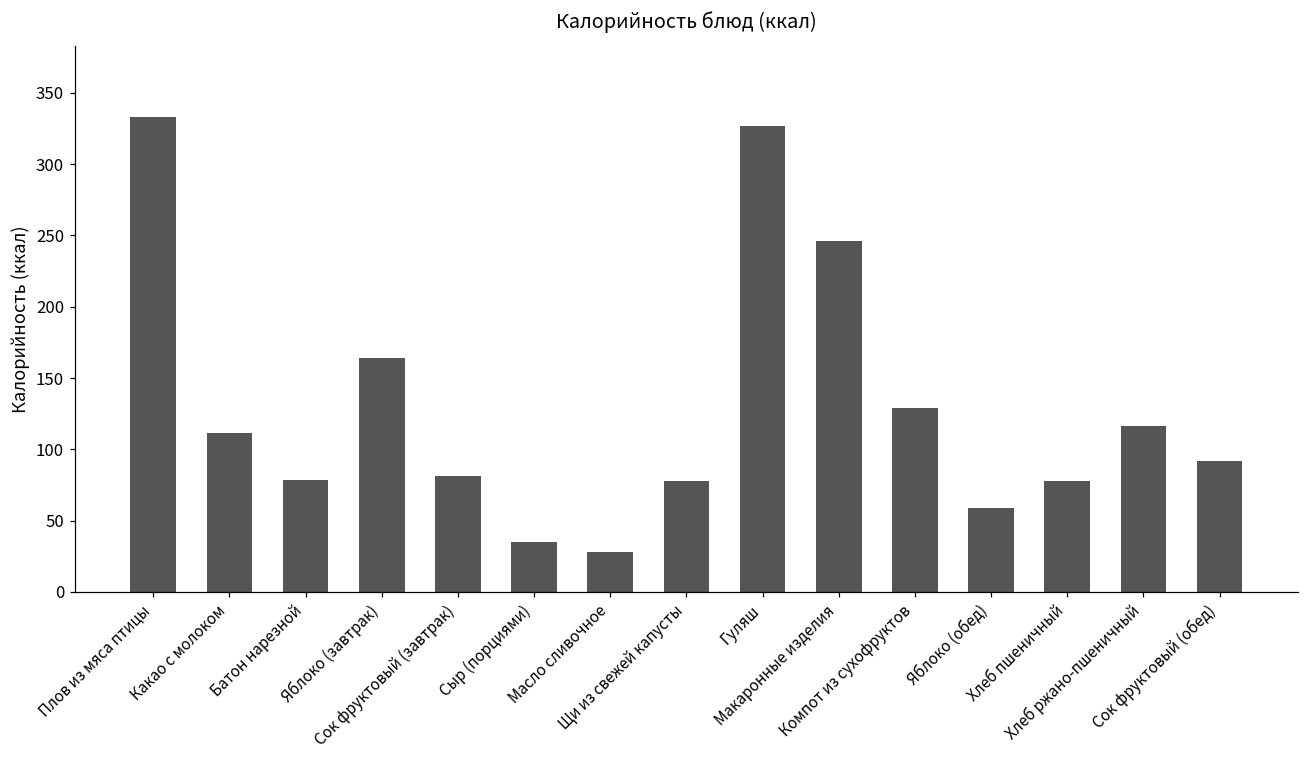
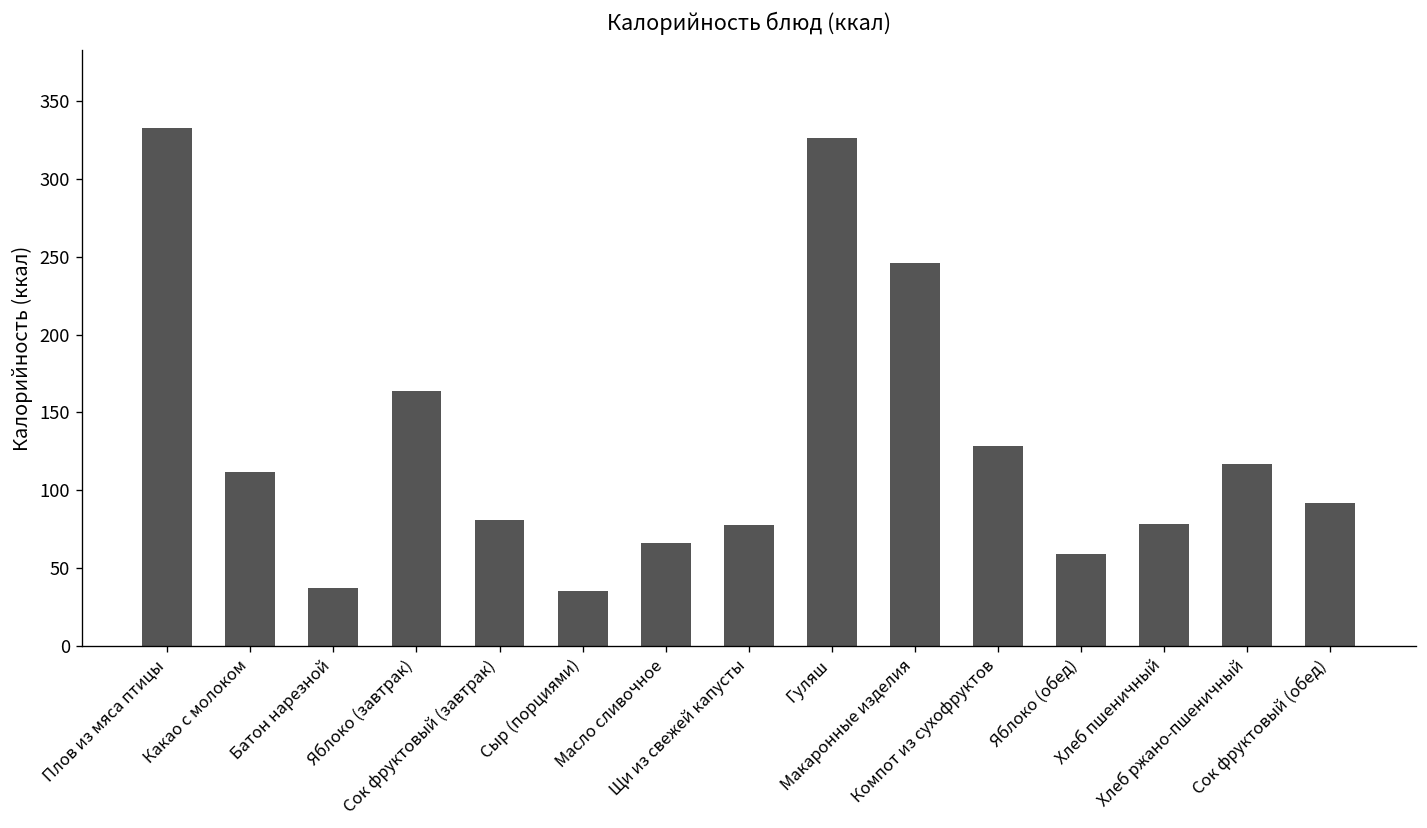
  {
    "Плов из мяса птицы": 333,
    "Какао с молоком": 111,
-   "Батон нарезной": 79,
+   "Батон нарезной": 37,
    "Яблоко (завтрак)": 164,
    "Сок фруктовый (завтрак)": 81,
    "Сыр (порциями)": 35,
-   "Масло сливочное": 28,
+   "Масло сливочное": 66,
    "Щи из свежей капусты": 77,
    "Гуляш": 327,
    "Макаронные изделия": 246,
    "Компот из сухофруктов": 129,
    "Яблоко (обед)": 59,
    "Хлеб пшеничный": 78,
    "Хлеб ржано-пшеничный": 117,
    "Сок фруктовый (обед)": 92
  }
